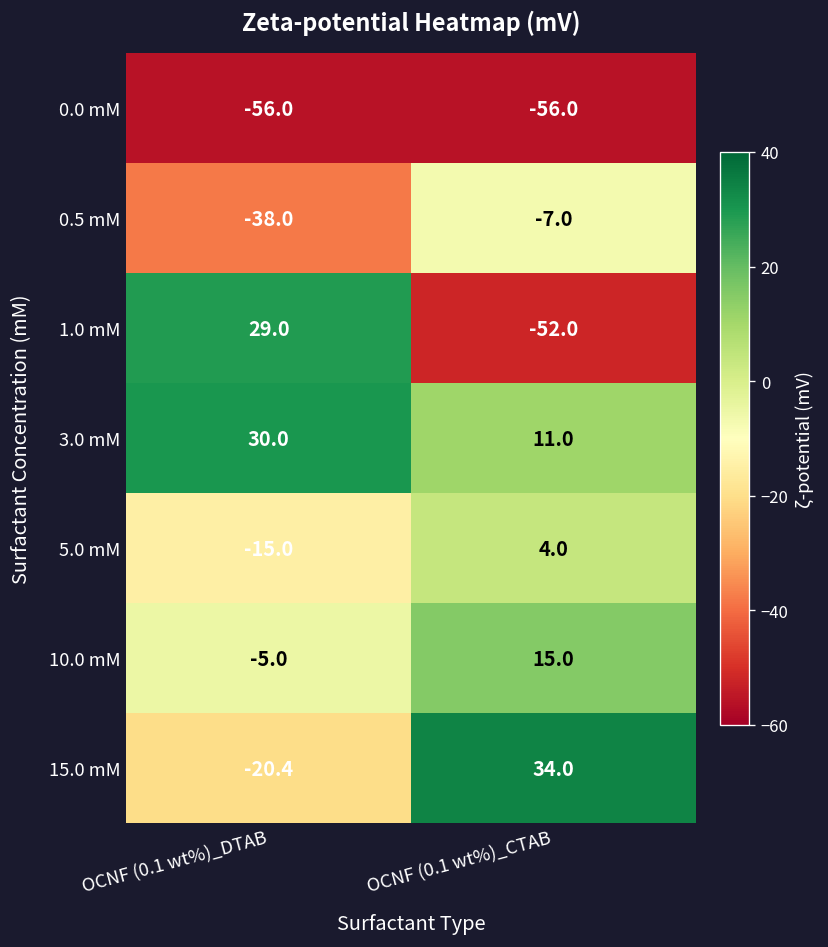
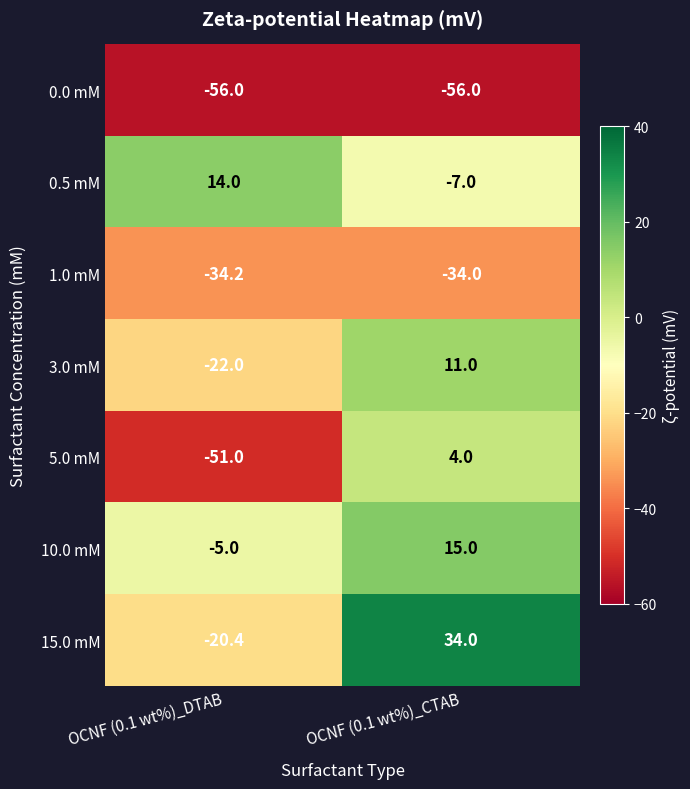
  {
    "0.0 mM": {
      "OCNF (0.1 wt%)_DTAB": -56.0,
      "OCNF (0.1 wt%)_CTAB": -56.0
    },
    "0.5 mM": {
-     "OCNF (0.1 wt%)_DTAB": -38.0,
+     "OCNF (0.1 wt%)_DTAB": 14.0,
      "OCNF (0.1 wt%)_CTAB": -7.0
    },
    "1.0 mM": {
-     "OCNF (0.1 wt%)_DTAB": 29.0,
-     "OCNF (0.1 wt%)_CTAB": -52.0
+     "OCNF (0.1 wt%)_DTAB": -34.2,
+     "OCNF (0.1 wt%)_CTAB": -34.0
    },
    "3.0 mM": {
-     "OCNF (0.1 wt%)_DTAB": 30.0,
+     "OCNF (0.1 wt%)_DTAB": -22.0,
      "OCNF (0.1 wt%)_CTAB": 11.0
    },
    "5.0 mM": {
-     "OCNF (0.1 wt%)_DTAB": -15.0,
+     "OCNF (0.1 wt%)_DTAB": -51.0,
      "OCNF (0.1 wt%)_CTAB": 4.0
    },
    "10.0 mM": {
      "OCNF (0.1 wt%)_DTAB": -5.0,
      "OCNF (0.1 wt%)_CTAB": 15.0
    },
    "15.0 mM": {
      "OCNF (0.1 wt%)_DTAB": -20.4,
      "OCNF (0.1 wt%)_CTAB": 34.0
    }
  }
